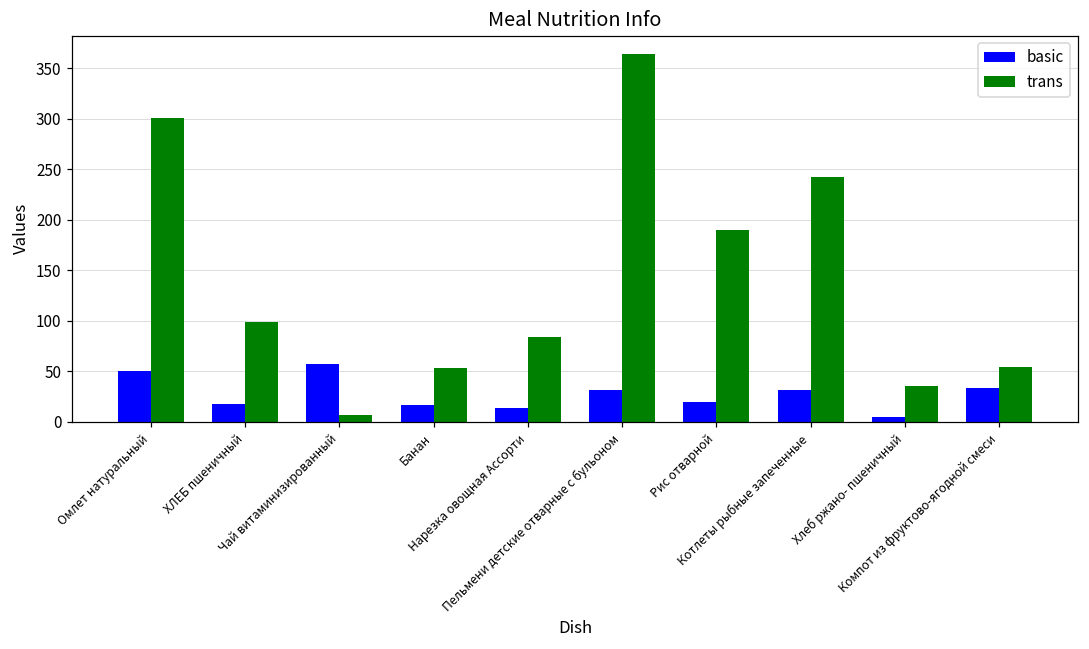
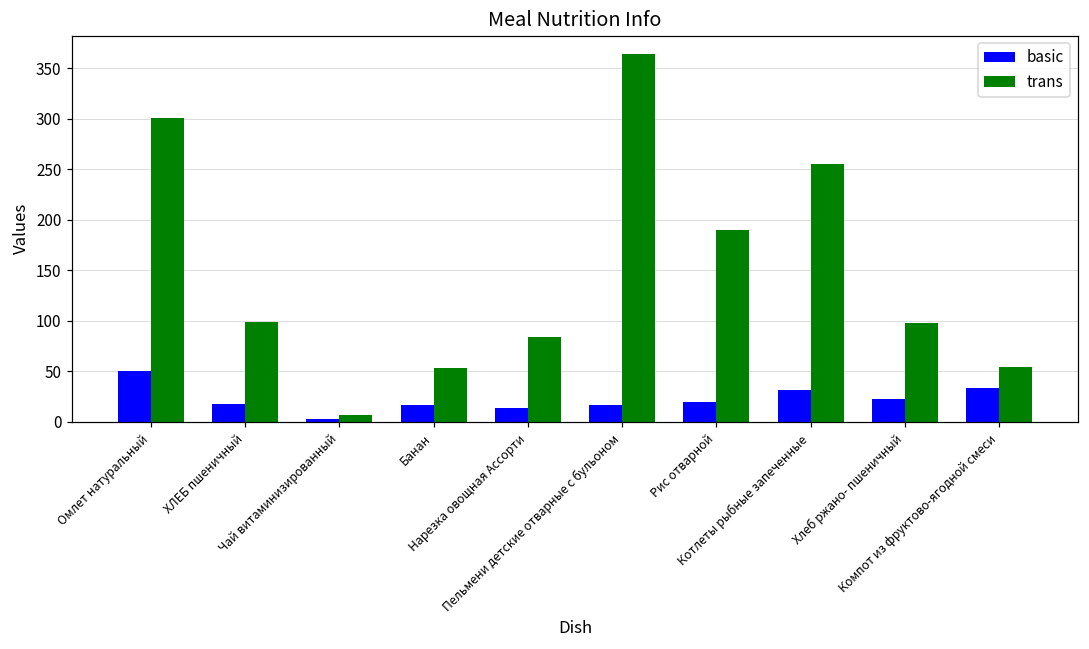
  {
    "basic": {
      "Омлет натуральный": 50,
      "ХЛЕБ пшеничный": 20,
-     "Чай витаминизированный": 60,
+     "Чай витаминизированный": 0,
      "Банан": 20,
      "Нарезка овощная Ассорти": 10,
-     "Пельмени детские отварные с бульоном": 30,
+     "Пельмени детские отварные с бульоном": 20,
      "Рис отварной": 20,
      "Котлеты рыбные запеченные": 30,
-     "Хлеб ржано- пшеничный": 10,
+     "Хлеб ржано- пшеничный": 20,
      "Компот из фруктово-ягодной смеси": 30
    },
    "trans": {
      "Омлет натуральный": 300,
      "ХЛЕБ пшеничный": 100,
      "Чай витаминизированный": 10,
      "Банан": 50,
      "Нарезка овощная Ассорти": 80,
      "Пельмени детские отварные с бульоном": 360,
      "Рис отварной": 190,
-     "Котлеты рыбные запеченные": 240,
-     "Хлеб ржано- пшеничный": 40,
+     "Котлеты рыбные запеченные": 260,
+     "Хлеб ржано- пшеничный": 100,
      "Компот из фруктово-ягодной смеси": 50
    }
  }
